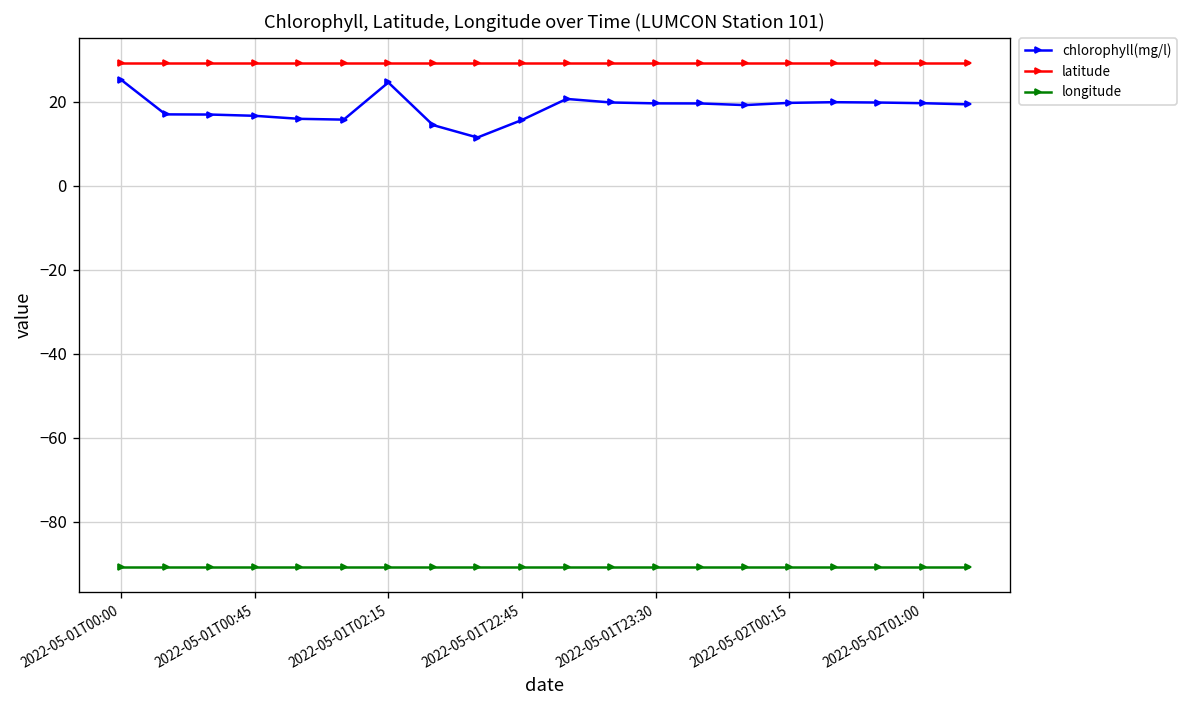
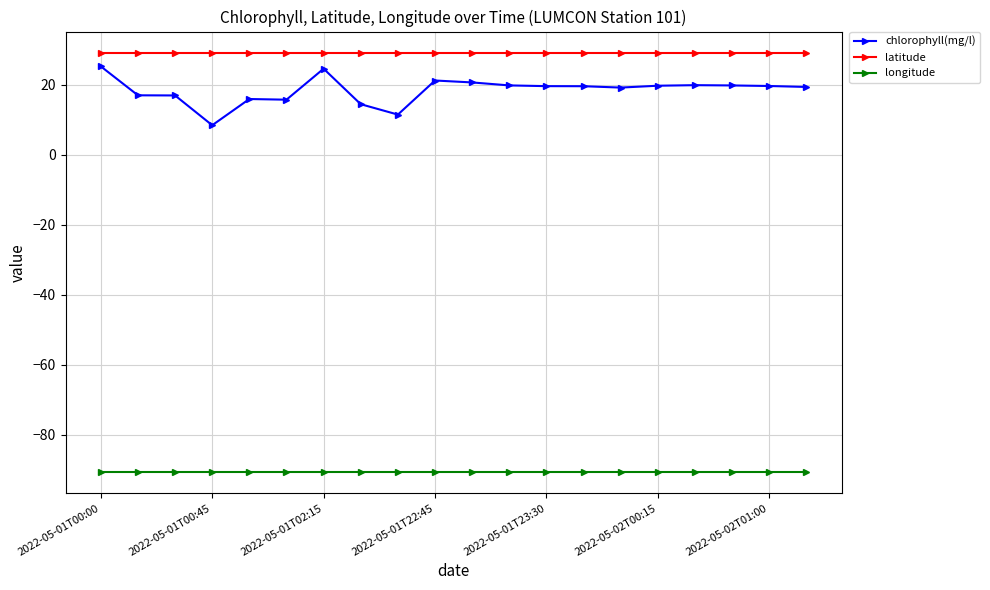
  {
    "chlorophyll(mg/l)": {
      "2022-05-01T00:00": 25,
-     "2022-05-01T00:45": 17,
+     "2022-05-01T00:45": 8,
      "2022-05-01T02:15": 25,
-     "2022-05-01T22:45": 16,
+     "2022-05-01T22:45": 21,
      "2022-05-01T23:30": 20,
      "2022-05-02T00:15": 20,
      "2022-05-02T01:00": 20
    },
    "latitude": {
      "2022-05-01T00:00": 29,
      "2022-05-01T00:45": 29,
      "2022-05-01T02:15": 29,
      "2022-05-01T22:45": 29,
      "2022-05-01T23:30": 29,
      "2022-05-02T00:15": 29,
      "2022-05-02T01:00": 29
    },
    "longitude": {
      "2022-05-01T00:00": -91,
      "2022-05-01T00:45": -91,
      "2022-05-01T02:15": -91,
      "2022-05-01T22:45": -91,
      "2022-05-01T23:30": -91,
      "2022-05-02T00:15": -91,
      "2022-05-02T01:00": -91
    }
  }
